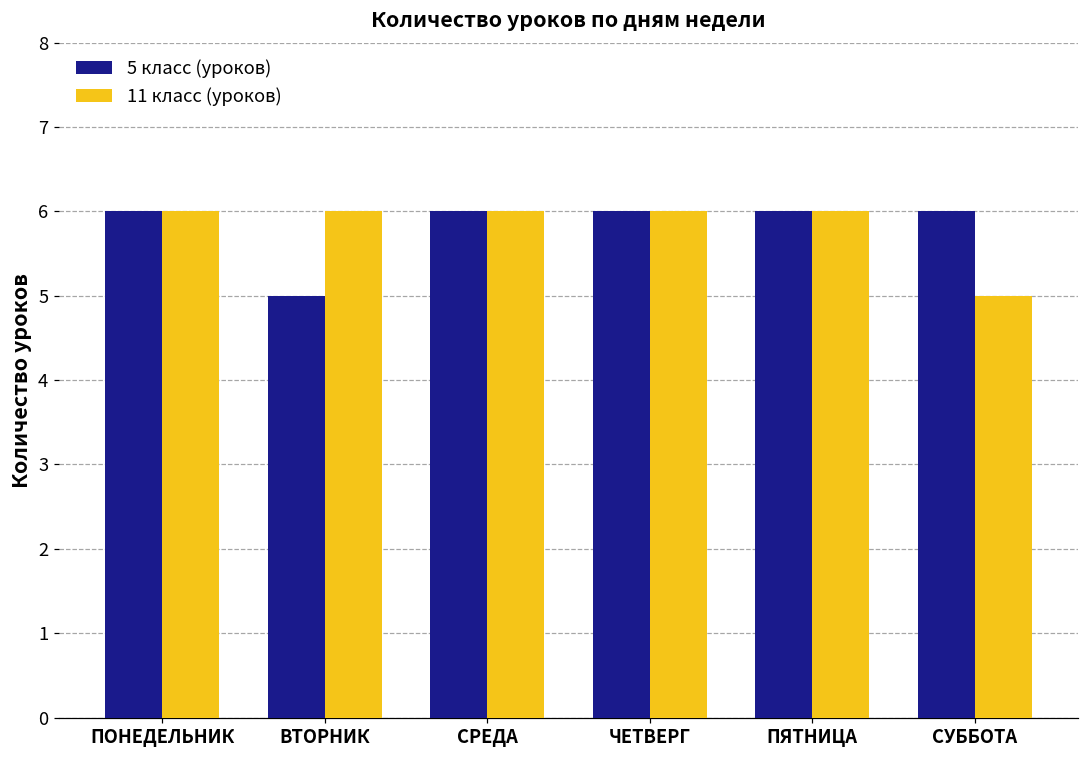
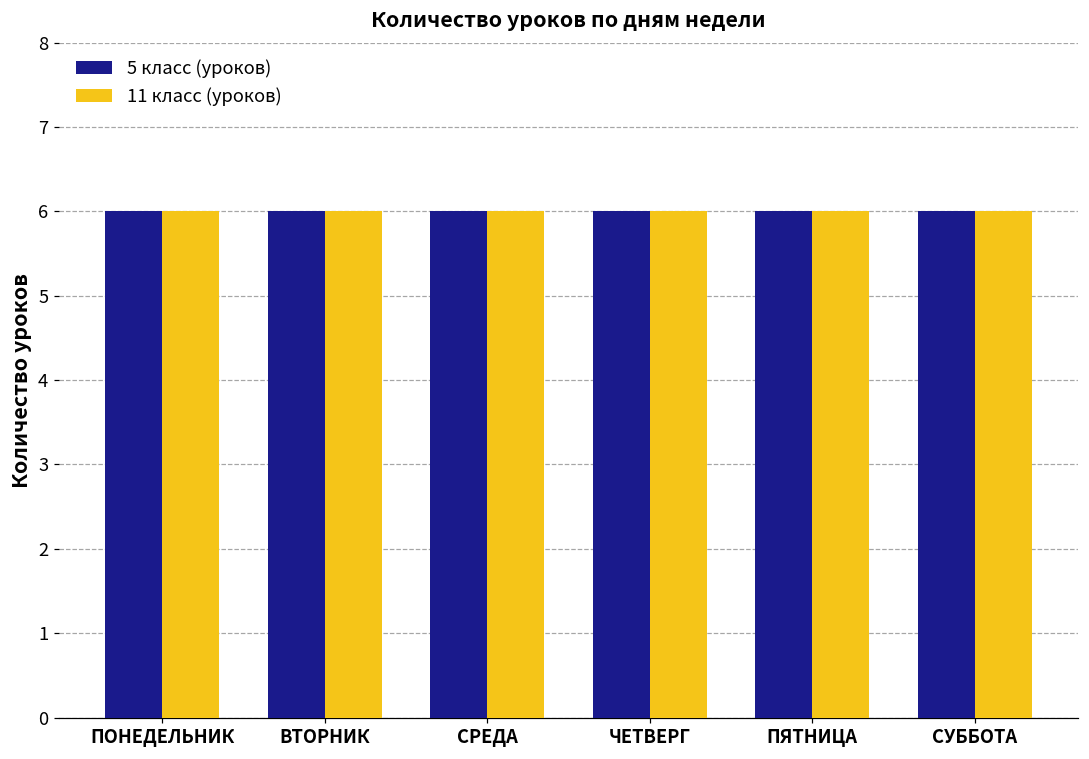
  {
    "5 класс (уроков)": {
      "ПОНЕДЕЛЬНИК": 6,
-     "ВТОРНИК": 5,
+     "ВТОРНИК": 6,
      "СРЕДА": 6,
      "ЧЕТВЕРГ": 6,
      "ПЯТНИЦА": 6,
      "СУББОТА": 6
    },
    "11 класс (уроков)": {
      "ПОНЕДЕЛЬНИК": 6,
      "ВТОРНИК": 6,
      "СРЕДА": 6,
      "ЧЕТВЕРГ": 6,
      "ПЯТНИЦА": 6,
-     "СУББОТА": 5
+     "СУББОТА": 6
    }
  }
